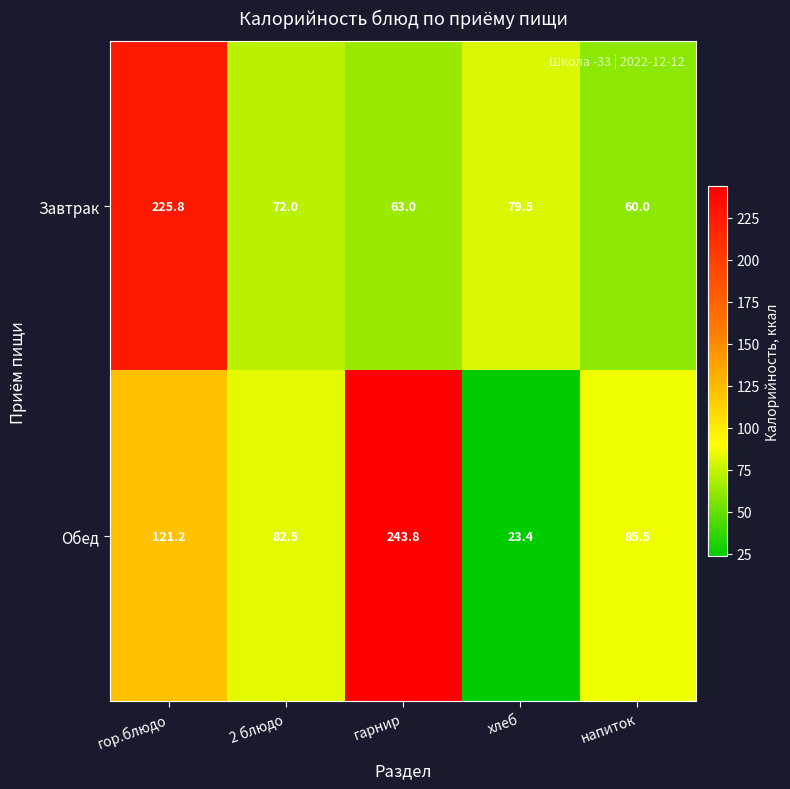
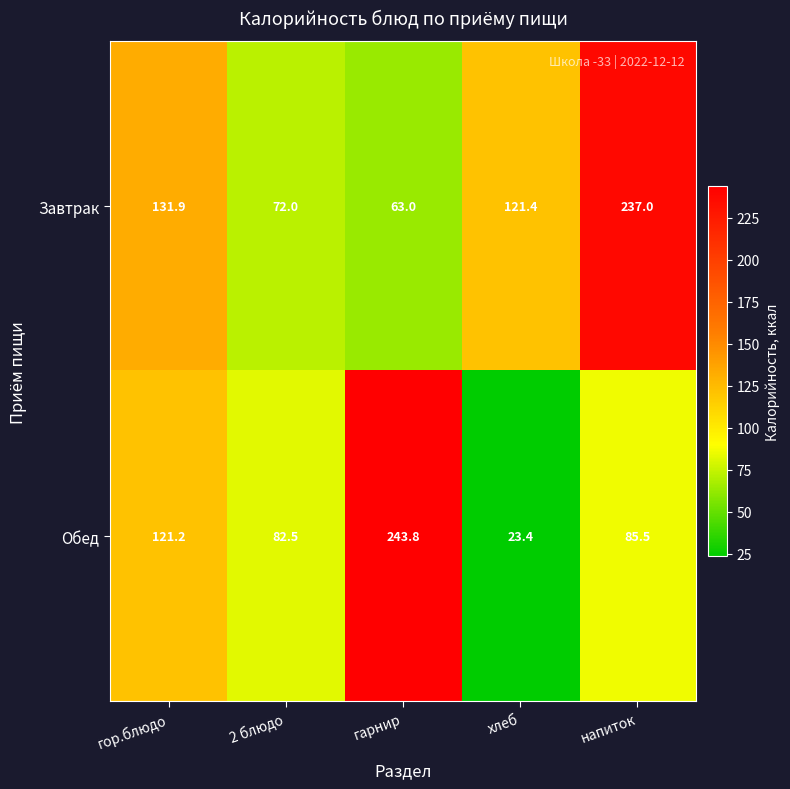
  {
    "Завтрак": {
-     "гор.блюдо": 225.8,
+     "гор.блюдо": 131.9,
      "2 блюдо": 72.0,
      "гарнир": 63.0,
-     "хлеб": 79.5,
-     "напиток": 60.0
+     "хлеб": 121.4,
+     "напиток": 237.0
    },
    "Обед": {
      "гор.блюдо": 121.2,
      "2 блюдо": 82.5,
      "гарнир": 243.8,
      "хлеб": 23.4,
      "напиток": 85.5
    }
  }
